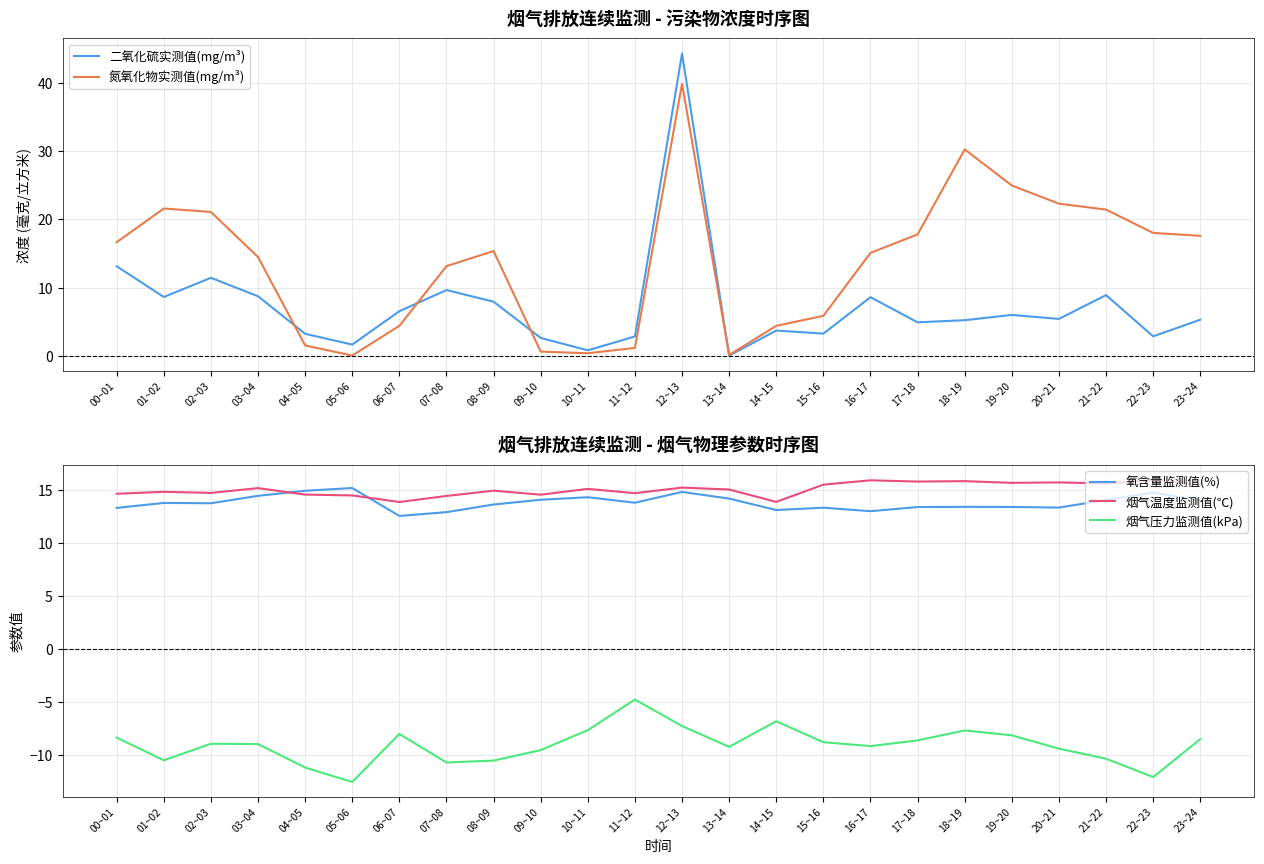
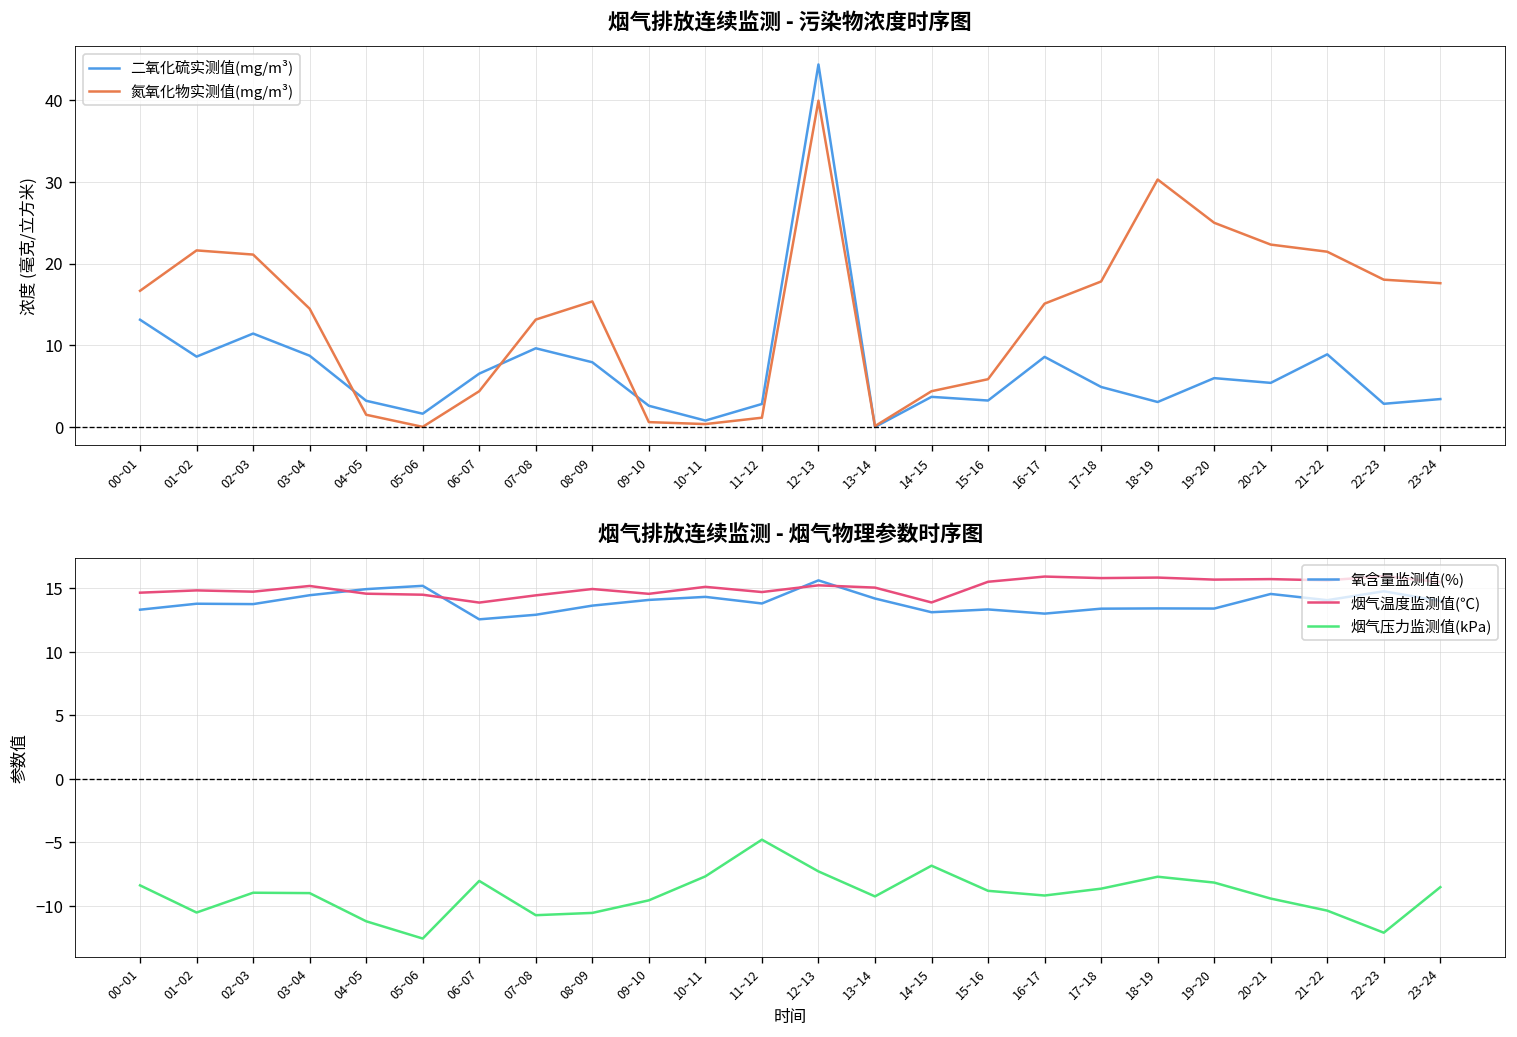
  {
    "烟气排放连续监测 - 污染物浓度时序图": {
      "二氧化硫实测值(mg/m³)": {
        "00~01": 13,
        "01~02": 9,
        "02~03": 11,
        "03~04": 9,
        "04~05": 3,
        "05~06": 2,
        "06~07": 7,
        "07~08": 10,
        "08~09": 8,
        "09~10": 3,
        "10~11": 1,
        "11~12": 3,
        "12~13": 44,
        "14~15": 4,
        "15~16": 3,
        "16~17": 9,
        "17~18": 5,
-       "18~19": 5,
+       "18~19": 3,
        "19~20": 6,
        "20~21": 5,
        "21~22": 9,
        "22~23": 3,
-       "23~24": 5
+       "23~24": 3
      },
      "氮氧化物实测值(mg/m³)": {
        "00~01": 17,
        "01~02": 22,
        "02~03": 21,
        "03~04": 14,
        "04~05": 2,
        "05~06": 0,
        "06~07": 4,
        "07~08": 13,
        "08~09": 15,
        "09~10": 1,
        "10~11": 0,
        "11~12": 1,
        "12~13": 40,
        "14~15": 4,
        "15~16": 6,
        "16~17": 15,
        "17~18": 18,
        "18~19": 30,
        "19~20": 25,
        "20~21": 22,
        "21~22": 21,
        "22~23": 18,
        "23~24": 18
      }
    },
    "烟气排放连续监测 - 烟气物理参数时序图": {
      "氧含量监测值(%)": {
        "00~01": 13.3,
        "01~02": 13.8,
        "02~03": 13.8,
        "03~04": 14.5,
        "04~05": 15.0,
        "05~06": 15.2,
        "06~07": 12.6,
        "07~08": 12.9,
        "08~09": 13.7,
        "09~10": 14.1,
        "10~11": 14.3,
        "11~12": 13.8,
-       "12~13": 14.8,
+       "12~13": 15.6,
        "13~14": 14.2,
        "14~15": 13.1,
        "15~16": 13.4,
        "16~17": 13.0,
        "17~18": 13.4,
        "18~19": 13.4,
        "19~20": 13.4,
-       "20~21": 13.4
+       "20~21": 14.6
      },
      "烟气温度监测值(℃)": {
        "00~01": 14.7,
        "01~02": 14.9,
        "02~03": 14.8,
        "03~04": 15.2,
        "04~05": 14.6,
        "05~06": 14.5,
        "06~07": 13.9,
        "07~08": 14.5,
        "08~09": 15.0,
        "09~10": 14.6,
        "10~11": 15.1,
        "11~12": 14.7,
        "12~13": 15.3,
        "13~14": 15.1,
        "14~15": 13.9,
        "15~16": 15.5,
        "16~17": 15.9,
        "17~18": 15.8,
        "18~19": 15.9,
        "19~20": 15.7,
        "20~21": 15.7
      },
      "烟气压力监测值(kPa)": {
        "00~01": -8.4,
        "01~02": -10.5,
        "02~03": -9.0,
        "03~04": -9.0,
        "04~05": -11.2,
        "05~06": -12.6,
        "06~07": -8.0,
        "07~08": -10.7,
        "08~09": -10.6,
        "09~10": -9.6,
        "10~11": -7.7,
        "11~12": -4.8,
        "12~13": -7.3,
        "13~14": -9.3,
        "14~15": -6.8,
        "15~16": -8.8,
        "16~17": -9.2,
        "17~18": -8.7,
        "18~19": -7.7,
        "19~20": -8.2,
        "20~21": -9.4,
        "21~22": -10.4,
        "22~23": -12.1,
        "23~24": -8.5
      }
    }
  }
